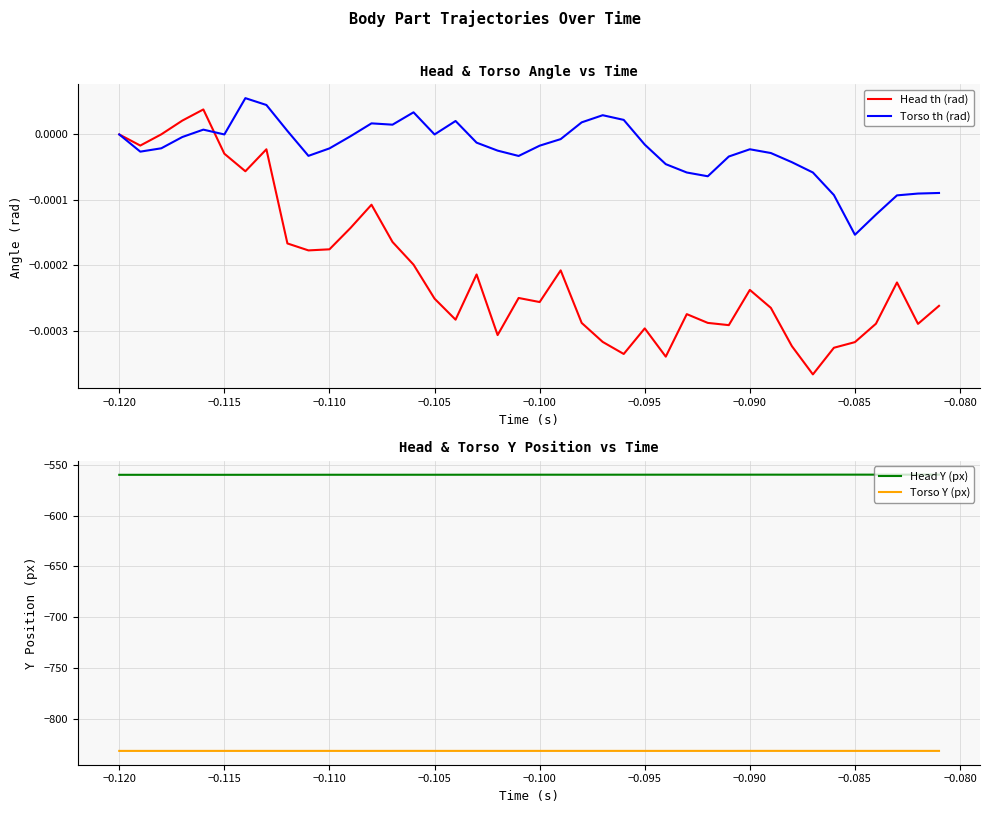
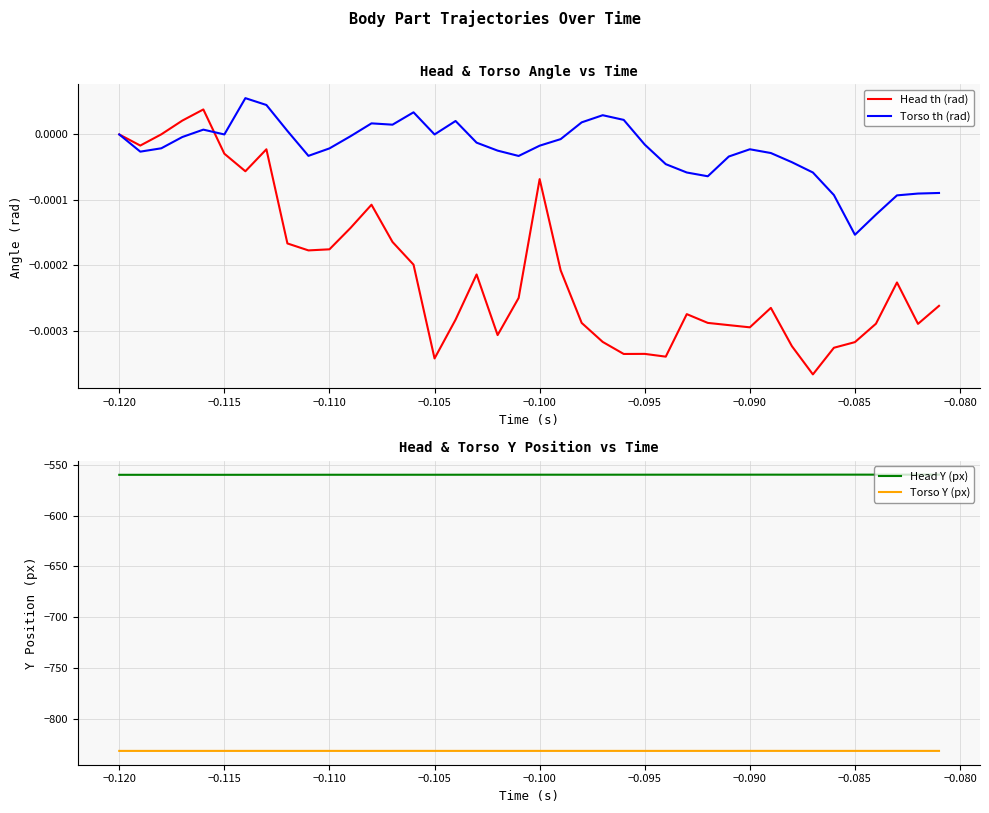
  {
    "Head & Torso Angle vs Time": {
      "Head th (rad)": {
        "−0.115": -0.00003,
        "−0.110": -0.00018,
-       "−0.105": -0.00025,
-       "−0.100": -0.00026,
-       "−0.095": -0.00030,
-       "−0.090": -0.00024,
+       "−0.105": -0.00034,
+       "−0.100": -0.00007,
+       "−0.095": -0.00034,
+       "−0.090": -0.00029,
        "−0.085": -0.00032
      },
      "Torso th (rad)": {
        "−0.115": 0.00000,
        "−0.110": -0.00002,
        "−0.105": 0.00000,
        "−0.100": -0.00002,
        "−0.095": -0.00002,
        "−0.090": -0.00002,
        "−0.085": -0.00015
      }
    },
    "Head & Torso Y Position vs Time": {
      "Head Y (px)": {
        "−0.120": -560,
        "−0.115": -560,
        "−0.110": -560,
        "−0.105": -560,
        "−0.100": -560,
        "−0.095": -559,
        "−0.090": -559,
        "−0.085": -559
      },
      "Torso Y (px)": {
        "−0.120": -832,
        "−0.115": -832,
        "−0.110": -832,
        "−0.105": -832,
        "−0.100": -832,
        "−0.095": -832,
        "−0.090": -832,
        "−0.085": -832
      }
    }
  }
